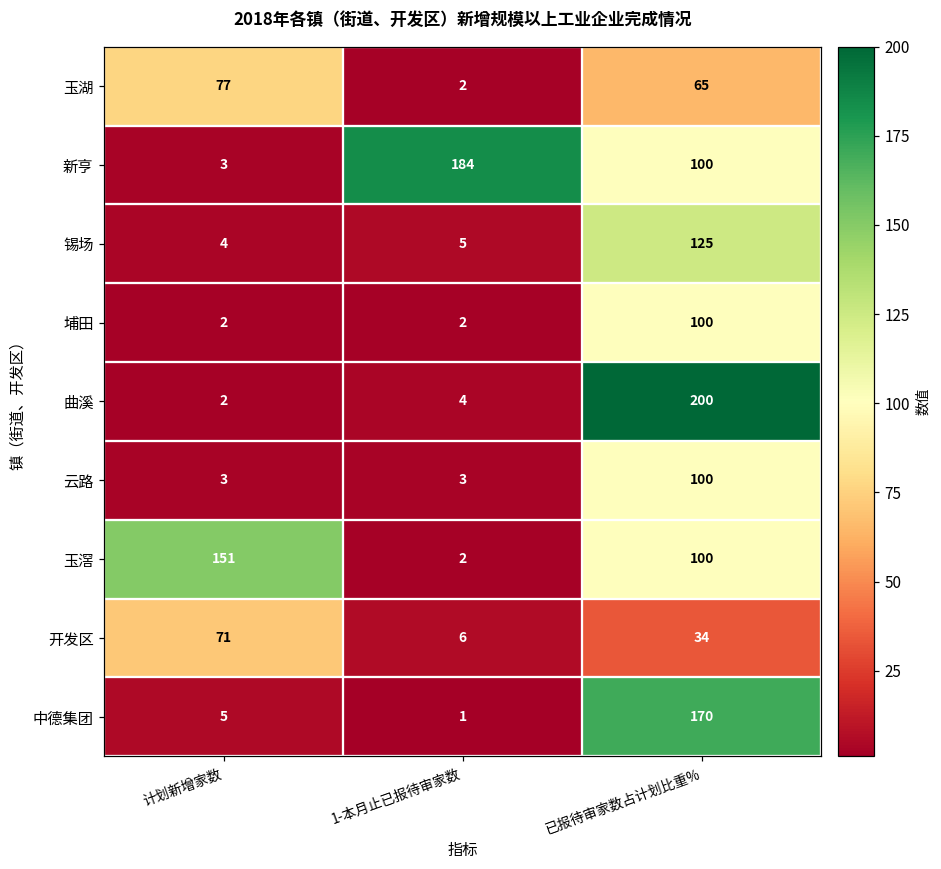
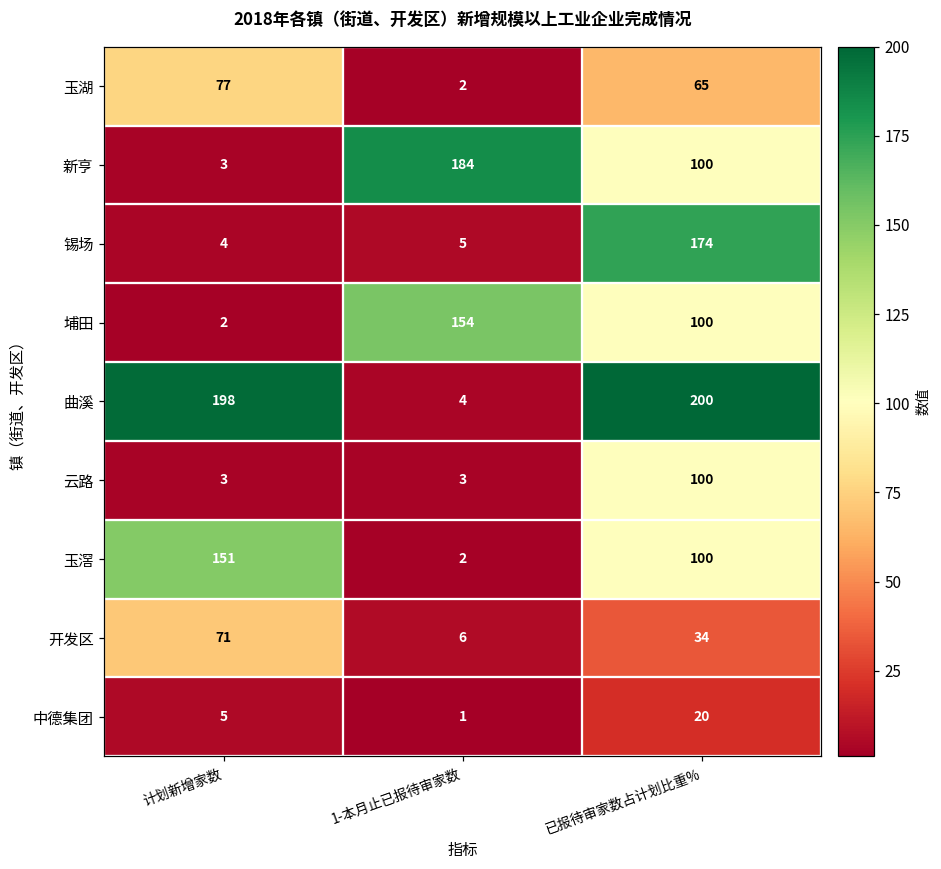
  {
    "玉湖": {
      "计划新增家数": 77,
      "1-本月止已报待审家数": 2,
      "已报待审家数占计划比重%": 65
    },
    "新亨": {
      "计划新增家数": 3,
      "1-本月止已报待审家数": 184,
      "已报待审家数占计划比重%": 100
    },
    "锡场": {
      "计划新增家数": 4,
      "1-本月止已报待审家数": 5,
-     "已报待审家数占计划比重%": 125
+     "已报待审家数占计划比重%": 174
    },
    "埔田": {
      "计划新增家数": 2,
-     "1-本月止已报待审家数": 2,
+     "1-本月止已报待审家数": 154,
      "已报待审家数占计划比重%": 100
    },
    "曲溪": {
-     "计划新增家数": 2,
+     "计划新增家数": 198,
      "1-本月止已报待审家数": 4,
      "已报待审家数占计划比重%": 200
    },
    "云路": {
      "计划新增家数": 3,
      "1-本月止已报待审家数": 3,
      "已报待审家数占计划比重%": 100
    },
    "玉滘": {
      "计划新增家数": 151,
      "1-本月止已报待审家数": 2,
      "已报待审家数占计划比重%": 100
    },
    "开发区": {
      "计划新增家数": 71,
      "1-本月止已报待审家数": 6,
      "已报待审家数占计划比重%": 34
    },
    "中德集团": {
      "计划新增家数": 5,
      "1-本月止已报待审家数": 1,
-     "已报待审家数占计划比重%": 170
+     "已报待审家数占计划比重%": 20
    }
  }
